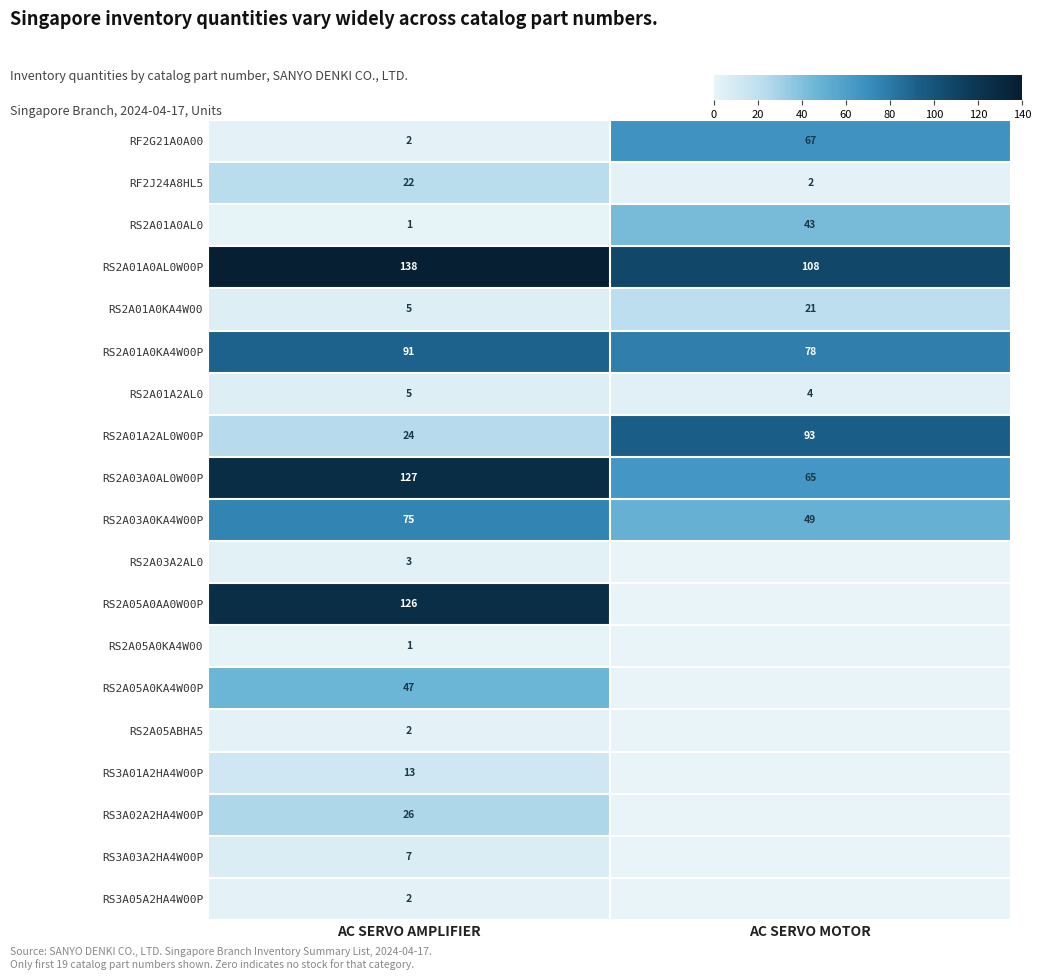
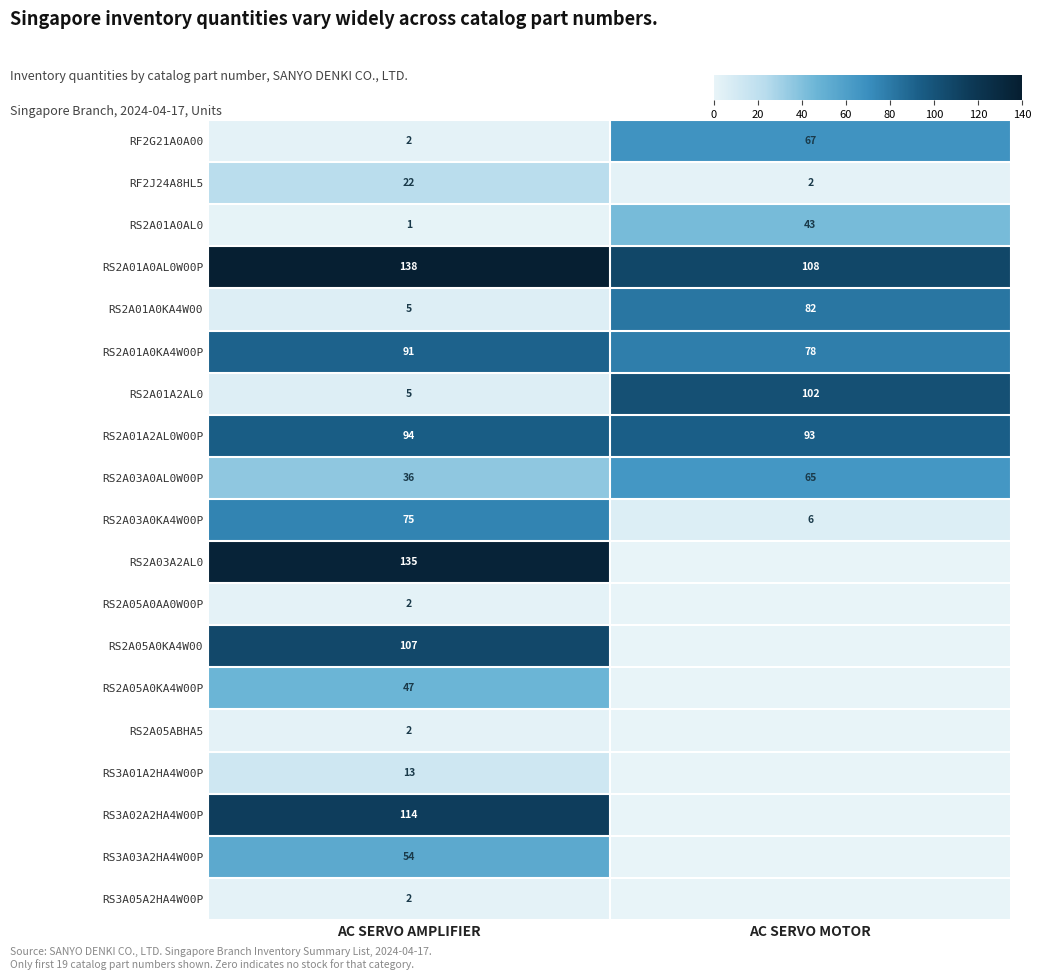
  {
    "RF2G21A0A00": {
      "AC SERVO AMPLIFIER": 2,
      "AC SERVO MOTOR": 67
    },
    "RF2J24A8HL5": {
      "AC SERVO AMPLIFIER": 22,
      "AC SERVO MOTOR": 2
    },
    "RS2A01A0AL0": {
      "AC SERVO AMPLIFIER": 1,
      "AC SERVO MOTOR": 43
    },
    "RS2A01A0AL0W00P": {
      "AC SERVO AMPLIFIER": 138,
      "AC SERVO MOTOR": 108
    },
    "RS2A01A0KA4W00": {
      "AC SERVO AMPLIFIER": 5,
-     "AC SERVO MOTOR": 21
+     "AC SERVO MOTOR": 82
    },
    "RS2A01A0KA4W00P": {
      "AC SERVO AMPLIFIER": 91,
      "AC SERVO MOTOR": 78
    },
    "RS2A01A2AL0": {
      "AC SERVO AMPLIFIER": 5,
-     "AC SERVO MOTOR": 4
+     "AC SERVO MOTOR": 102
    },
    "RS2A01A2AL0W00P": {
-     "AC SERVO AMPLIFIER": 24,
+     "AC SERVO AMPLIFIER": 94,
      "AC SERVO MOTOR": 93
    },
    "RS2A03A0AL0W00P": {
-     "AC SERVO AMPLIFIER": 127,
+     "AC SERVO AMPLIFIER": 36,
      "AC SERVO MOTOR": 65
    },
    "RS2A03A0KA4W00P": {
      "AC SERVO AMPLIFIER": 75,
-     "AC SERVO MOTOR": 49
+     "AC SERVO MOTOR": 6
    },
    "RS2A03A2AL0": {
-     "AC SERVO AMPLIFIER": 3
+     "AC SERVO AMPLIFIER": 135
    },
    "RS2A05A0AA0W00P": {
-     "AC SERVO AMPLIFIER": 126
+     "AC SERVO AMPLIFIER": 2
    },
    "RS2A05A0KA4W00": {
-     "AC SERVO AMPLIFIER": 1
+     "AC SERVO AMPLIFIER": 107
    },
    "RS2A05A0KA4W00P": {
      "AC SERVO AMPLIFIER": 47
    },
    "RS2A05ABHA5": {
      "AC SERVO AMPLIFIER": 2
    },
    "RS3A01A2HA4W00P": {
      "AC SERVO AMPLIFIER": 13
    },
    "RS3A02A2HA4W00P": {
-     "AC SERVO AMPLIFIER": 26
+     "AC SERVO AMPLIFIER": 114
    },
    "RS3A03A2HA4W00P": {
-     "AC SERVO AMPLIFIER": 7
+     "AC SERVO AMPLIFIER": 54
    },
    "RS3A05A2HA4W00P": {
      "AC SERVO AMPLIFIER": 2
    }
  }
